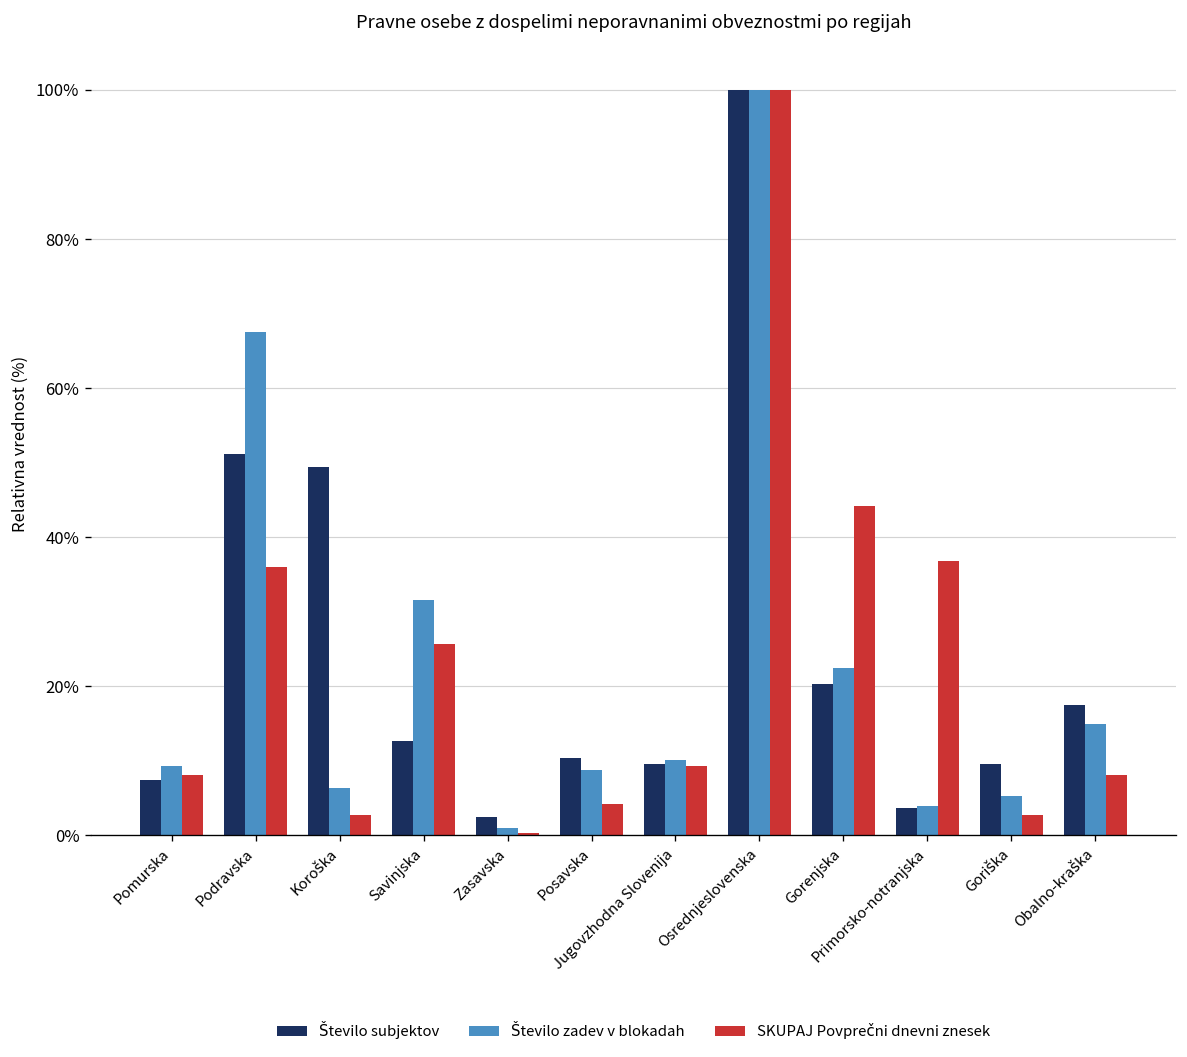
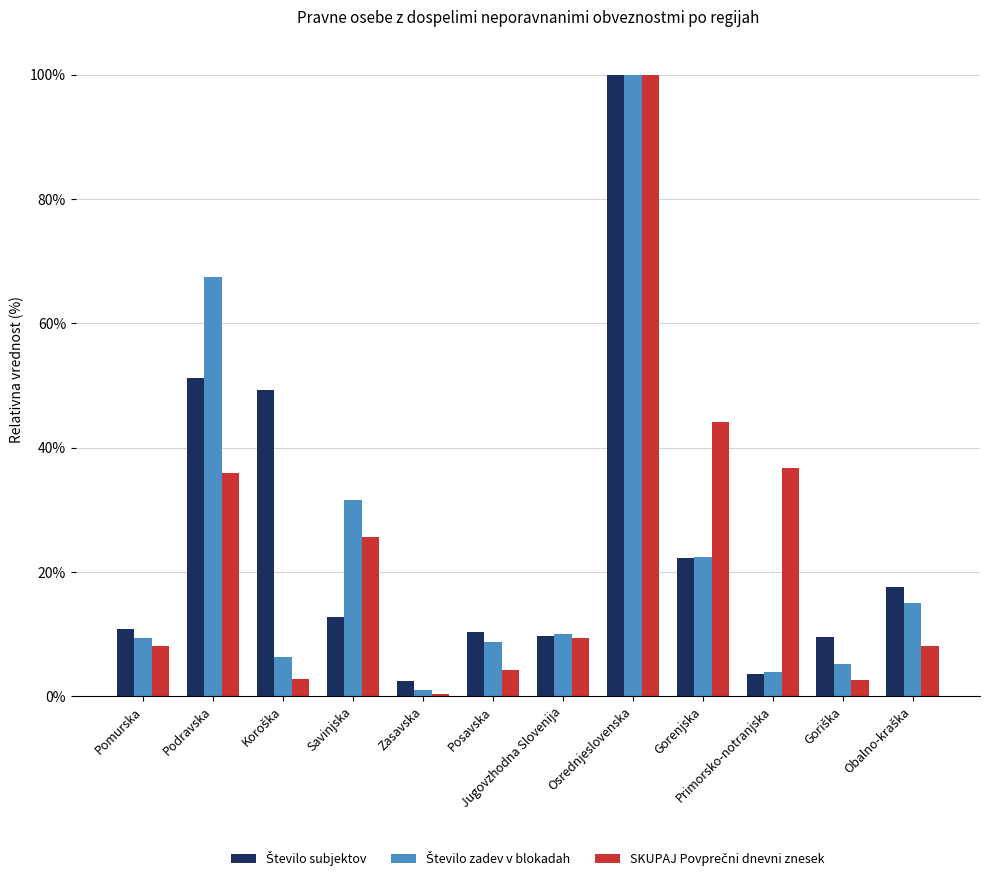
  {
    "Število subjektov": {
-     "Pomurska": "7%",
+     "Pomurska": "11%",
      "Podravska": "51%",
      "Koroška": "49%",
      "Savinjska": "13%",
      "Zasavska": "2%",
      "Posavska": "10%",
      "Jugovzhodna Slovenija": "10%",
      "Osrednjeslovenska": "100%",
-     "Gorenjska": "20%",
+     "Gorenjska": "22%",
      "Primorsko-notranjska": "4%",
      "Goriška": "10%",
      "Obalno-kraška": "18%"
    },
    "Število zadev v blokadah": {
      "Pomurska": "9%",
      "Podravska": "67%",
      "Koroška": "6%",
      "Savinjska": "32%",
      "Zasavska": "1%",
      "Posavska": "9%",
      "Jugovzhodna Slovenija": "10%",
      "Osrednjeslovenska": "100%",
      "Gorenjska": "22%",
      "Primorsko-notranjska": "4%",
      "Goriška": "5%",
      "Obalno-kraška": "15%"
    },
    "SKUPAJ Povprečni dnevni znesek": {
      "Pomurska": "8%",
      "Podravska": "36%",
      "Koroška": "3%",
      "Savinjska": "26%",
      "Posavska": "4%",
      "Jugovzhodna Slovenija": "9%",
      "Osrednjeslovenska": "100%",
      "Gorenjska": "44%",
      "Primorsko-notranjska": "37%",
      "Goriška": "3%",
      "Obalno-kraška": "8%"
    }
  }
